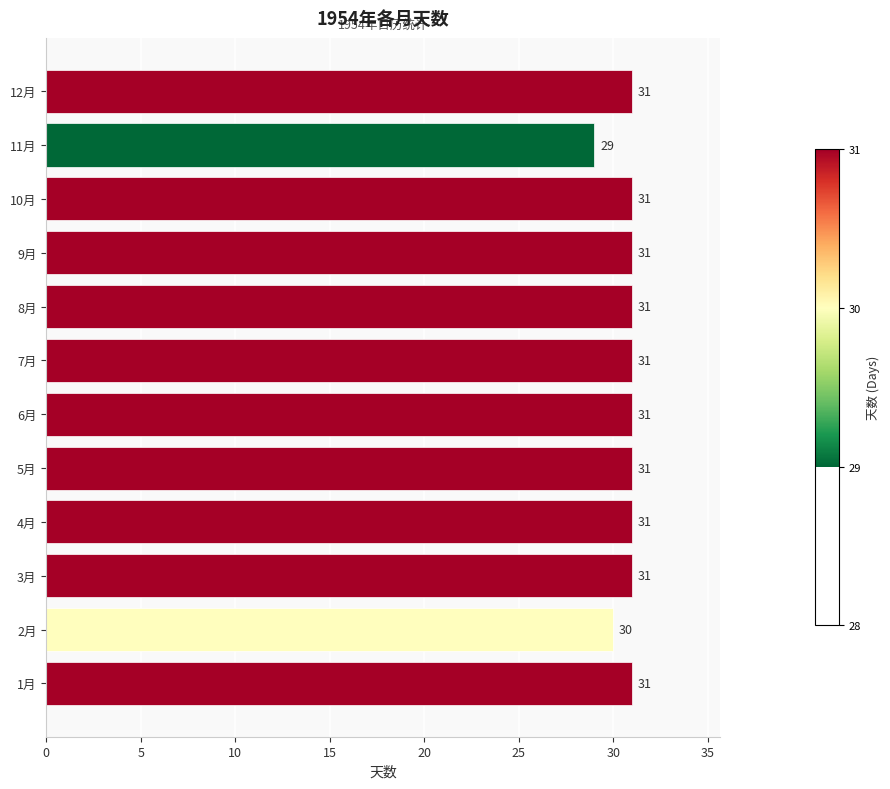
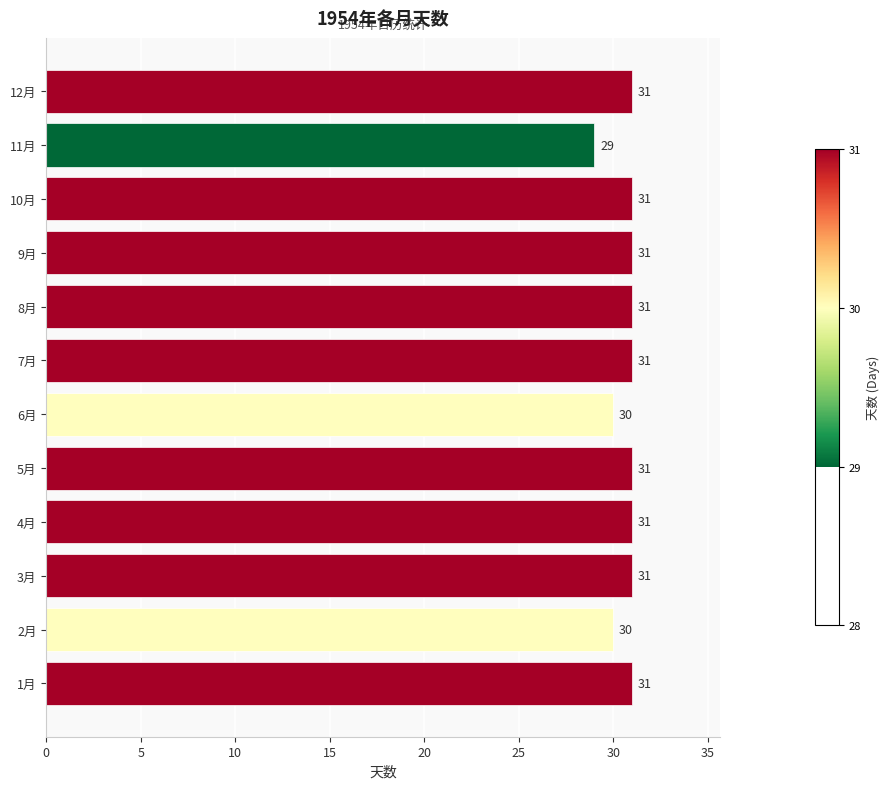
  {
    "12月": 31,
    "11月": 29,
    "10月": 31,
    "9月": 31,
    "8月": 31,
    "7月": 31,
-   "6月": 31,
+   "6月": 30,
    "5月": 31,
    "4月": 31,
    "3月": 31,
    "2月": 30,
    "1月": 31
  }
